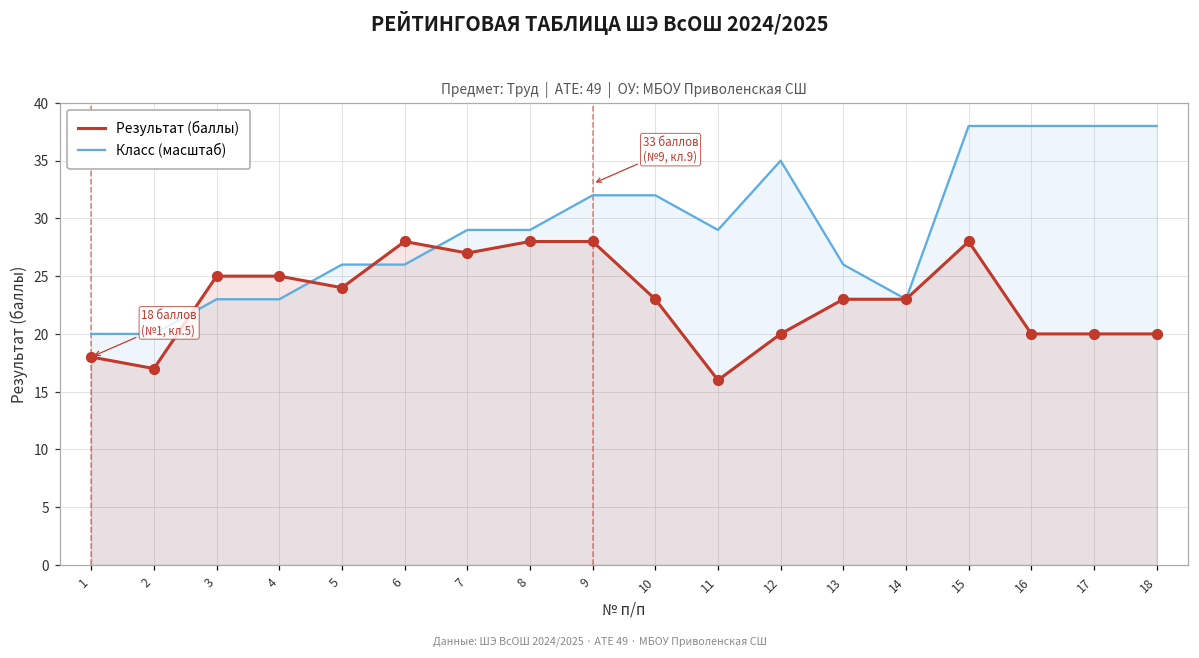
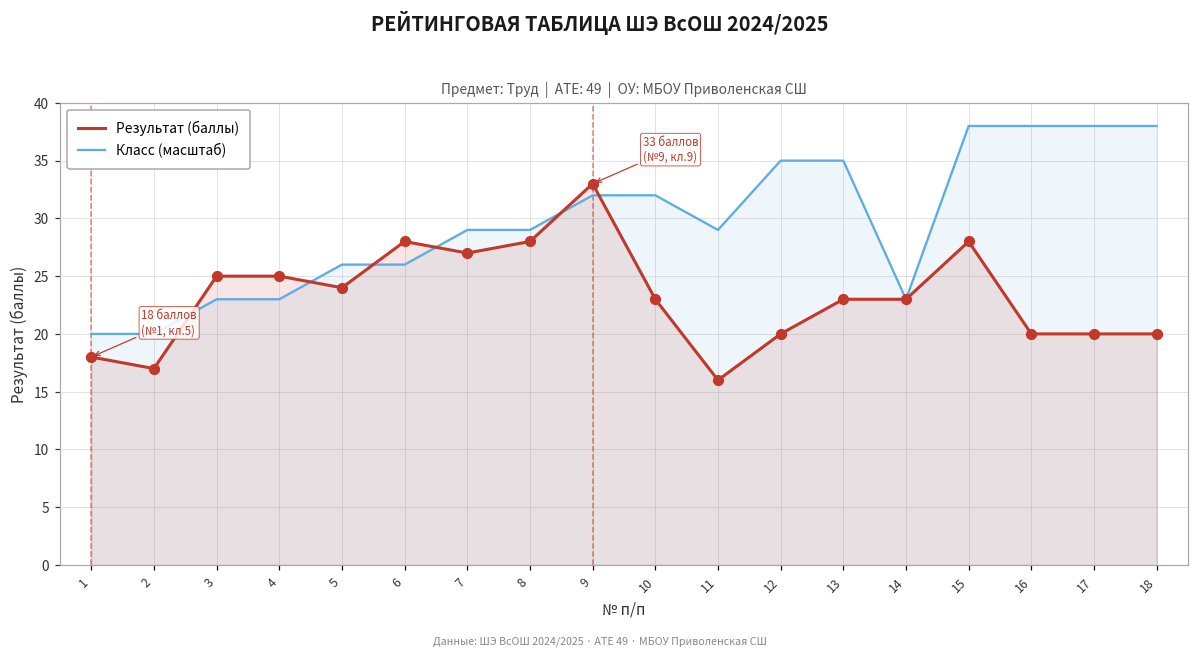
  {
    "Результат (баллы)": {
      "1": 18,
      "2": 17,
      "3": 25,
      "4": 25,
      "5": 24,
      "6": 28,
      "7": 27,
      "8": 28,
-     "9": 28,
+     "9": 33,
      "10": 23,
      "11": 16,
      "12": 20,
      "13": 23,
      "15": 28,
      "16": 20,
      "17": 20,
      "18": 20
    },
    "Класс (масштаб)": {
      "1": 20.0,
      "3": 23.0,
      "4": 23.0,
      "5": 26.0,
      "6": 26.0,
      "7": 29.0,
      "8": 29.0,
      "9": 32.0,
      "11": 29.0,
      "12": 35.0,
-     "13": 26.0,
+     "13": 35.0,
      "15": 38.0,
      "16": 38.0,
      "17": 38.0,
      "18": 38.0
    }
  }
